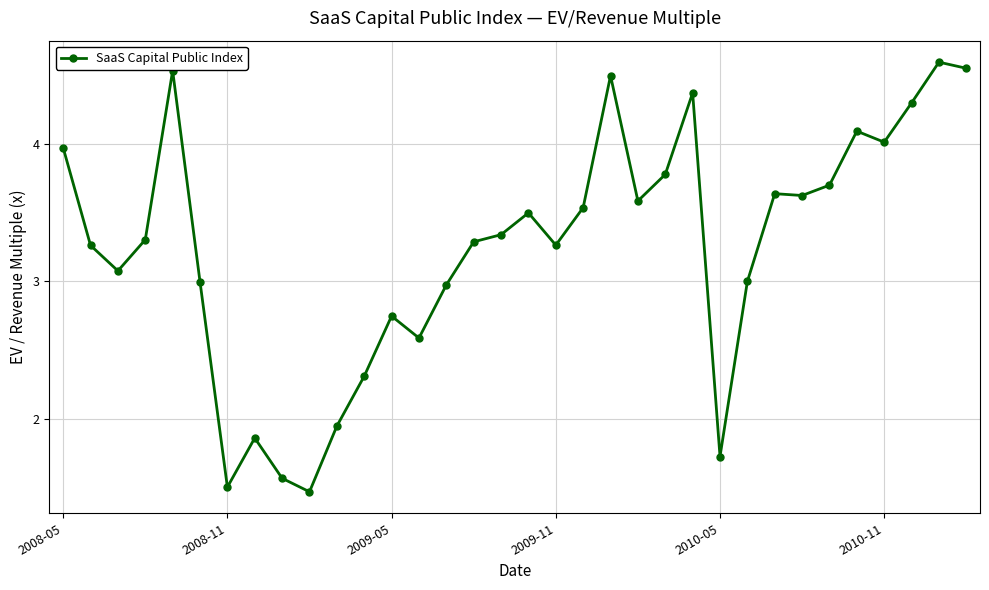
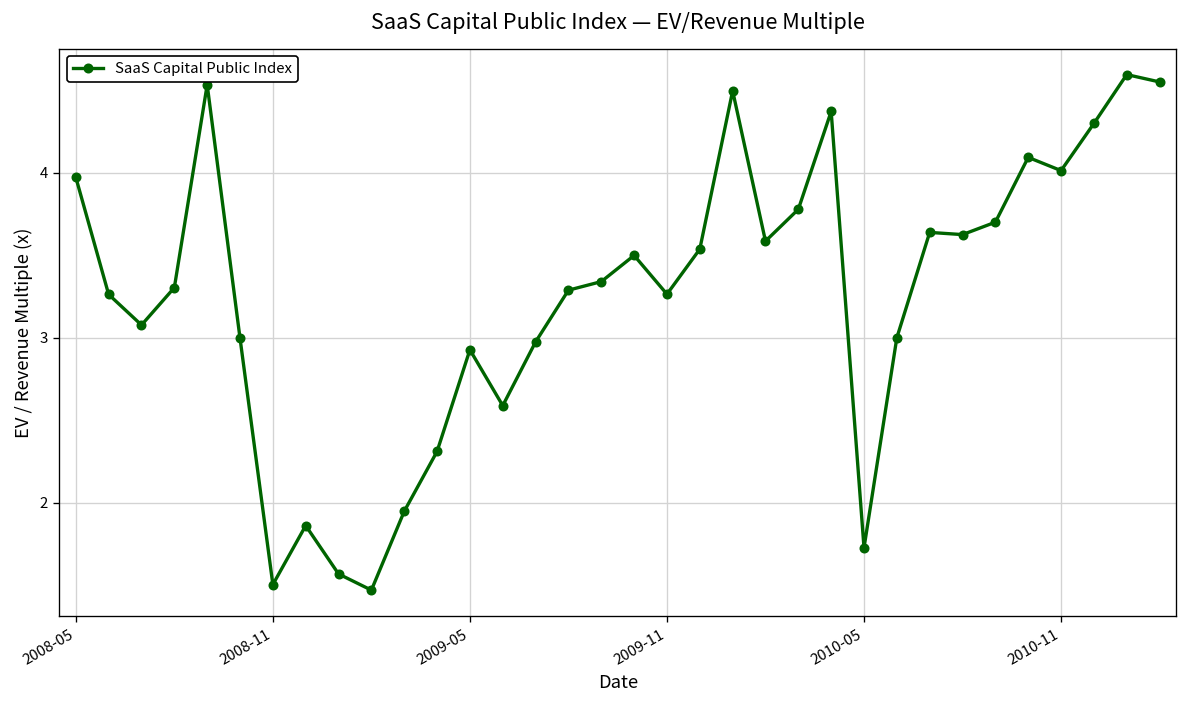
  {
    "2008-05": 3.97,
    "2008-11": 1.50,
-   "2009-05": 2.75,
+   "2009-05": 2.93,
    "2009-11": 3.26,
    "2010-05": 1.73,
    "2010-11": 4.01
  }
